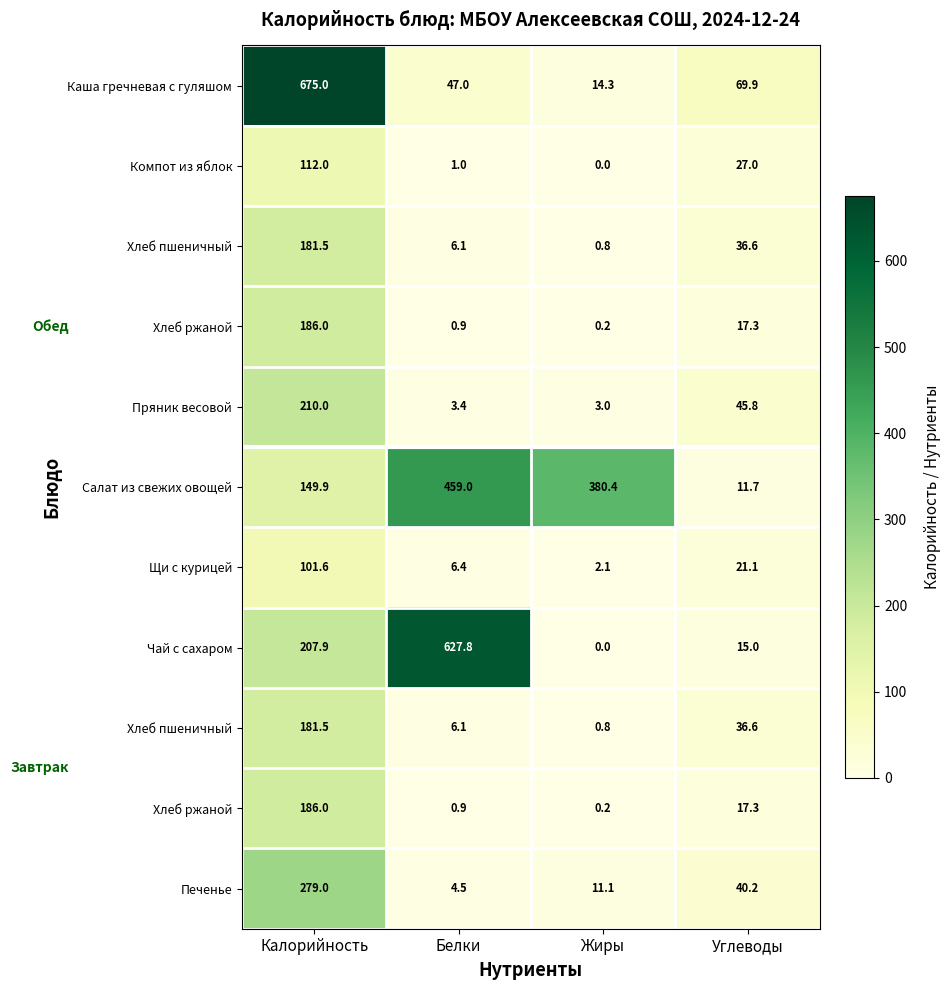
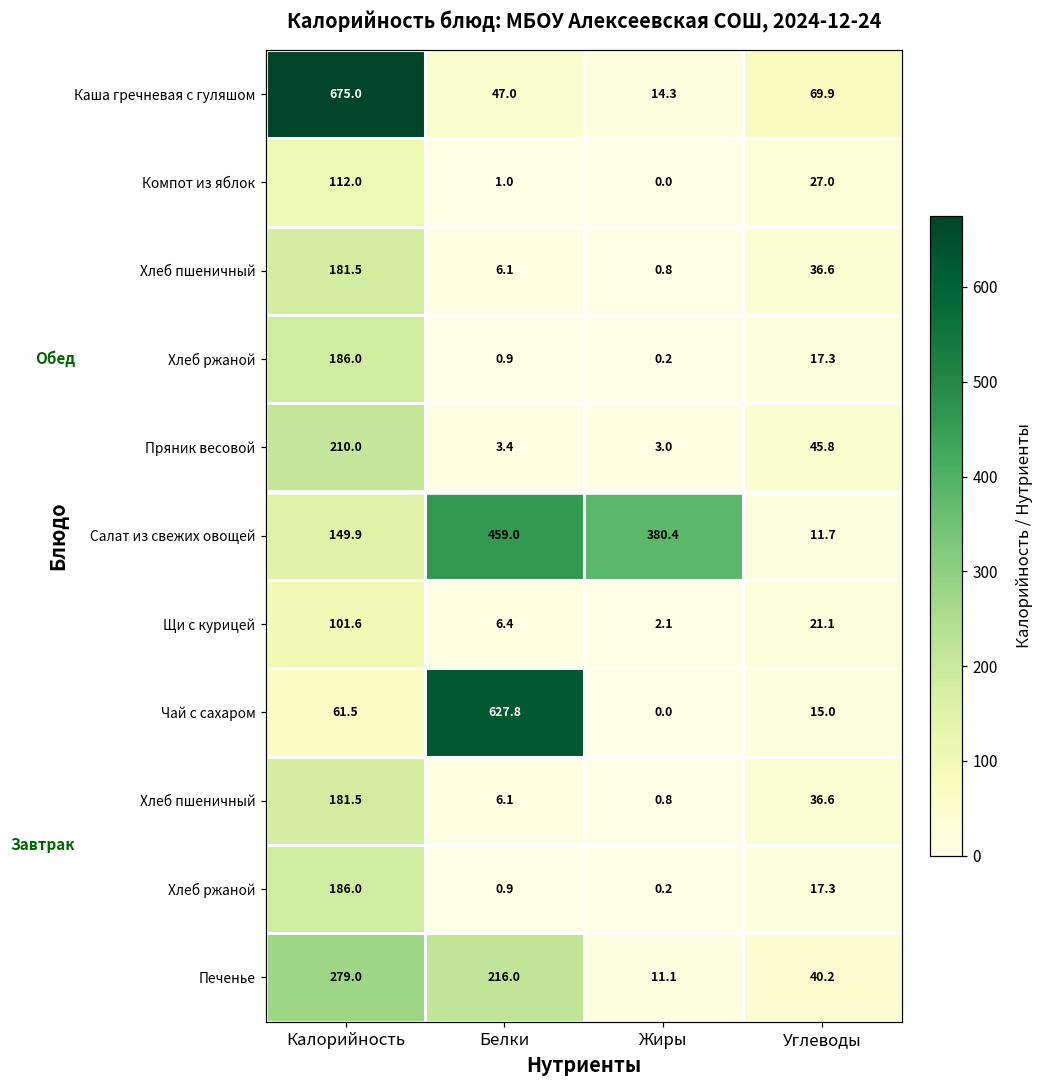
  {
    "Каша гречневая с гуляшом": {
      "Калорийность": 675.0,
      "Белки": 47.0,
      "Жиры": 14.3,
      "Углеводы": 69.9
    },
    "Компот из яблок": {
      "Калорийность": 112.0,
      "Белки": 1.0,
      "Жиры": 0.0,
      "Углеводы": 27.0
    },
    "Пряник весовой": {
      "Калорийность": 210.0,
      "Белки": 3.4,
      "Жиры": 3.0,
      "Углеводы": 45.8
    },
    "Салат из свежих овощей": {
      "Калорийность": 149.9,
      "Белки": 459.0,
      "Жиры": 380.4,
      "Углеводы": 11.7
    },
    "Щи с курицей": {
      "Калорийность": 101.6,
      "Белки": 6.4,
      "Жиры": 2.1,
      "Углеводы": 21.1
    },
    "Чай с сахаром": {
-     "Калорийность": 207.9,
+     "Калорийность": 61.5,
      "Белки": 627.8,
      "Жиры": 0.0,
      "Углеводы": 15.0
    },
    "Печенье": {
      "Калорийность": 279.0,
-     "Белки": 4.5,
+     "Белки": 216.0,
      "Жиры": 11.1,
      "Углеводы": 40.2
    }
  }
